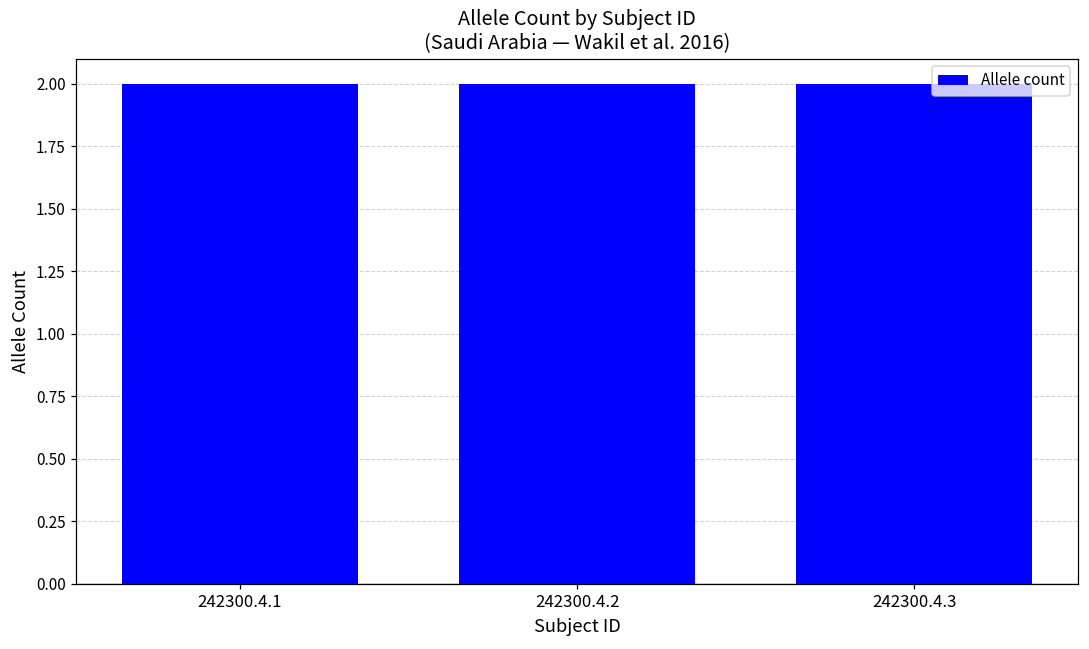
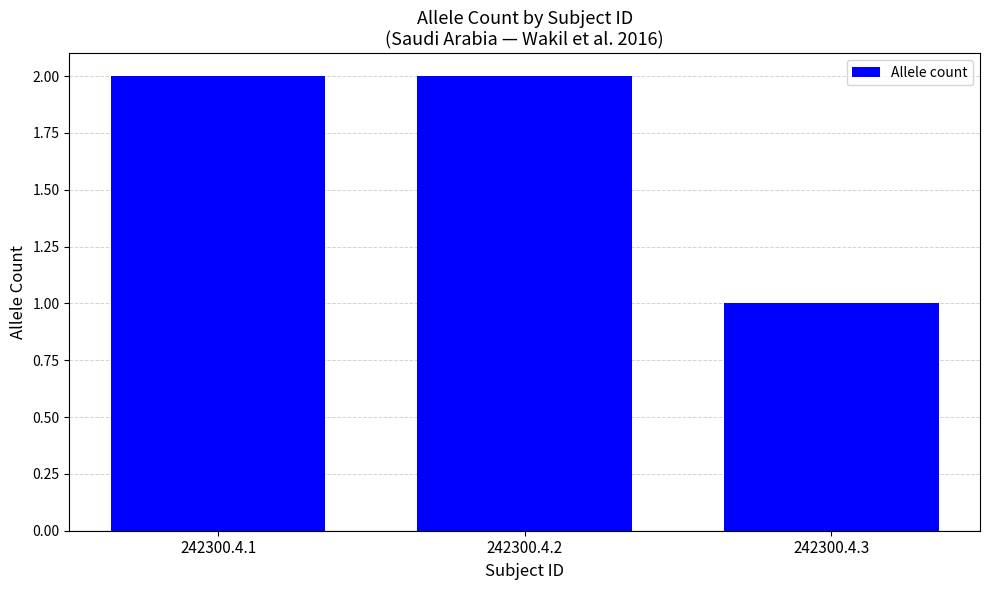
  {
    "242300.4.1": 2,
    "242300.4.2": 2,
-   "242300.4.3": 2
+   "242300.4.3": 1
  }
